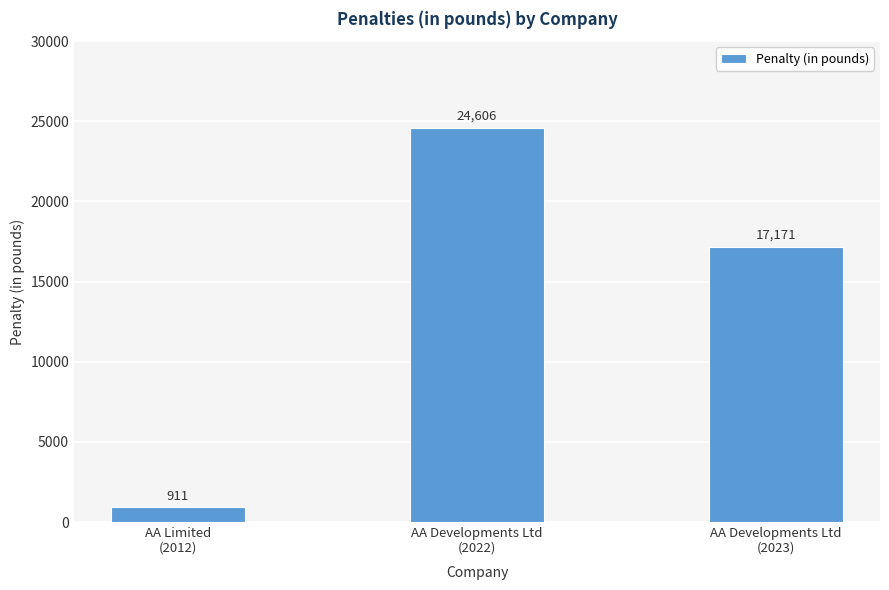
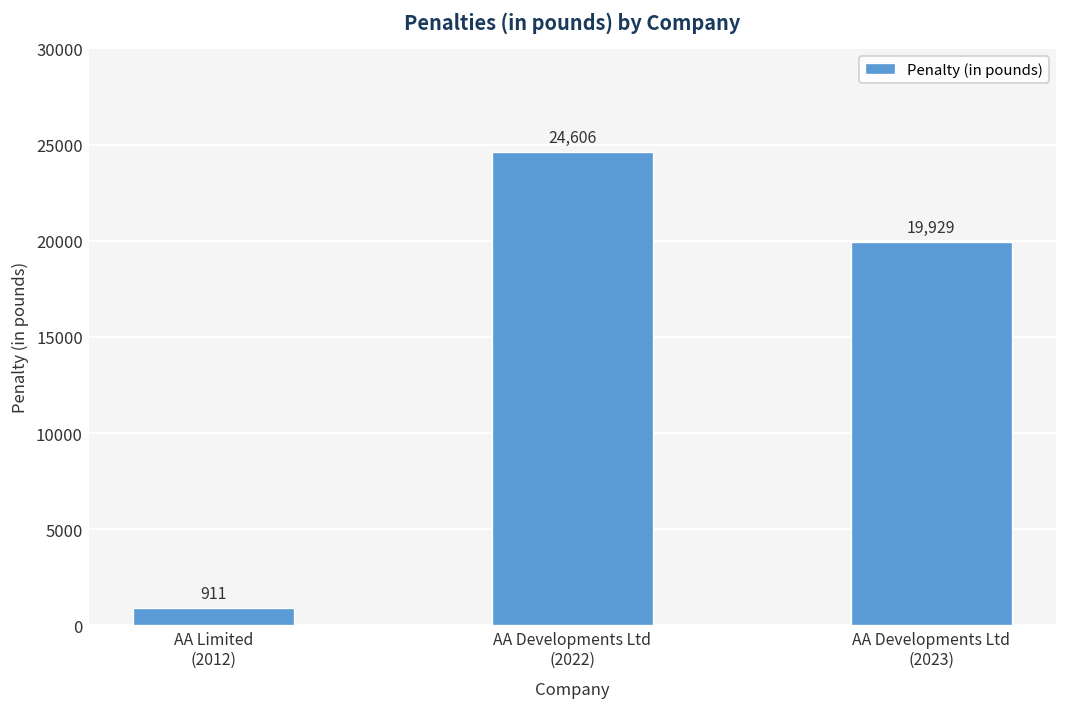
  {
    "AA Limited (2012)": "911",
    "AA Developments Ltd (2022)": "24,606",
-   "AA Developments Ltd (2023)": "17,171"
+   "AA Developments Ltd (2023)": "19,929"
  }
